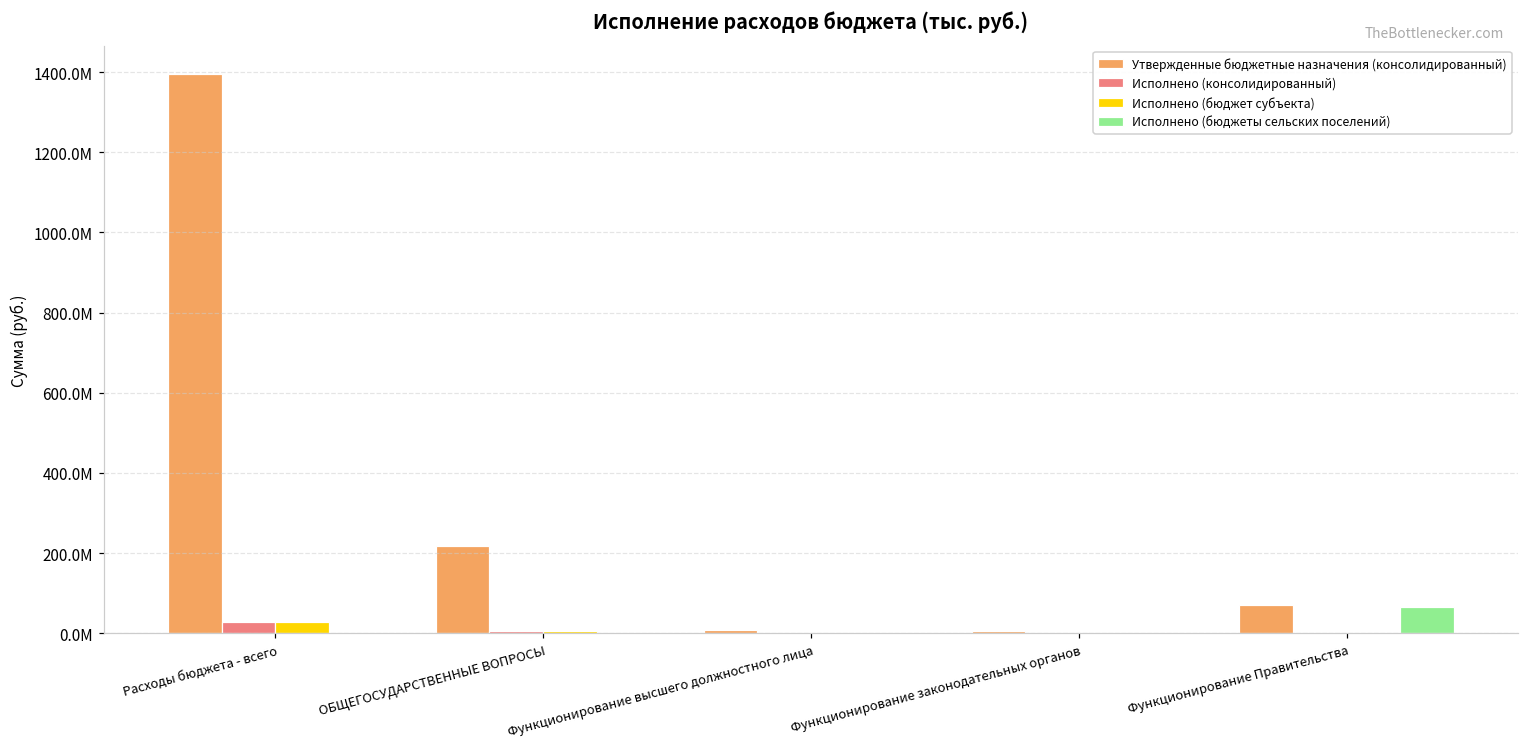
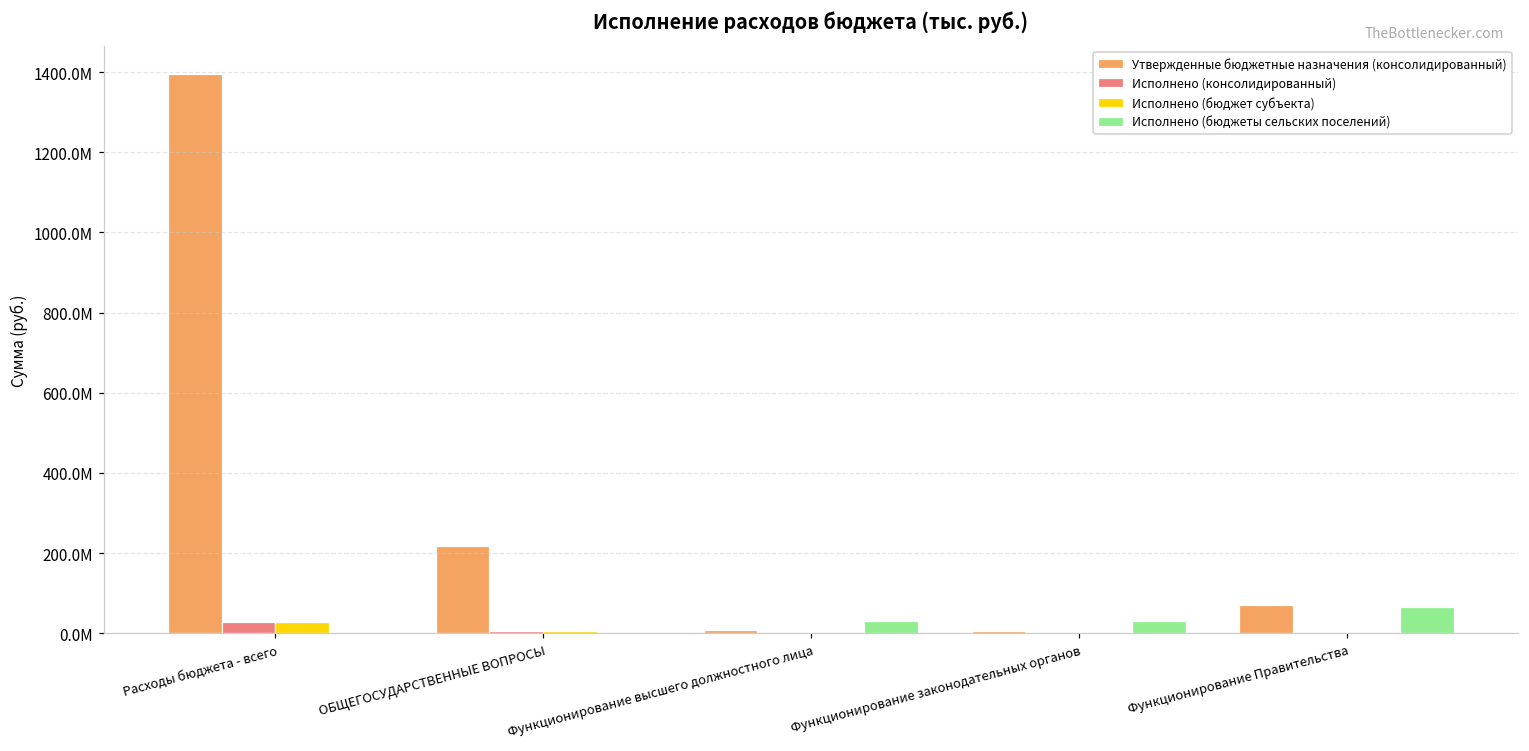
  {
    "Исполнено (бюджет субъекта)": {
      "Расходы бюджета - всего": 30000000
    },
    "Исполнено (бюджеты сельских поселений)": {
-     "Функционирование высшего должностного лица": 0,
-     "Функционирование законодательных органов": 0,
+     "Функционирование высшего должностного лица": 30000000,
+     "Функционирование законодательных органов": 30000000,
      "Функционирование Правительства": 70000000
    }
  }
